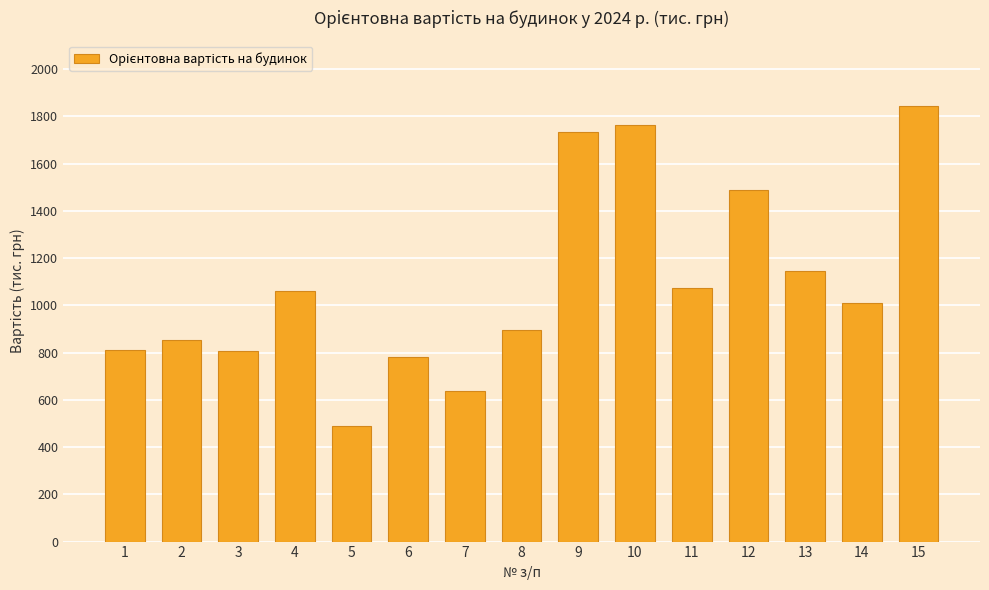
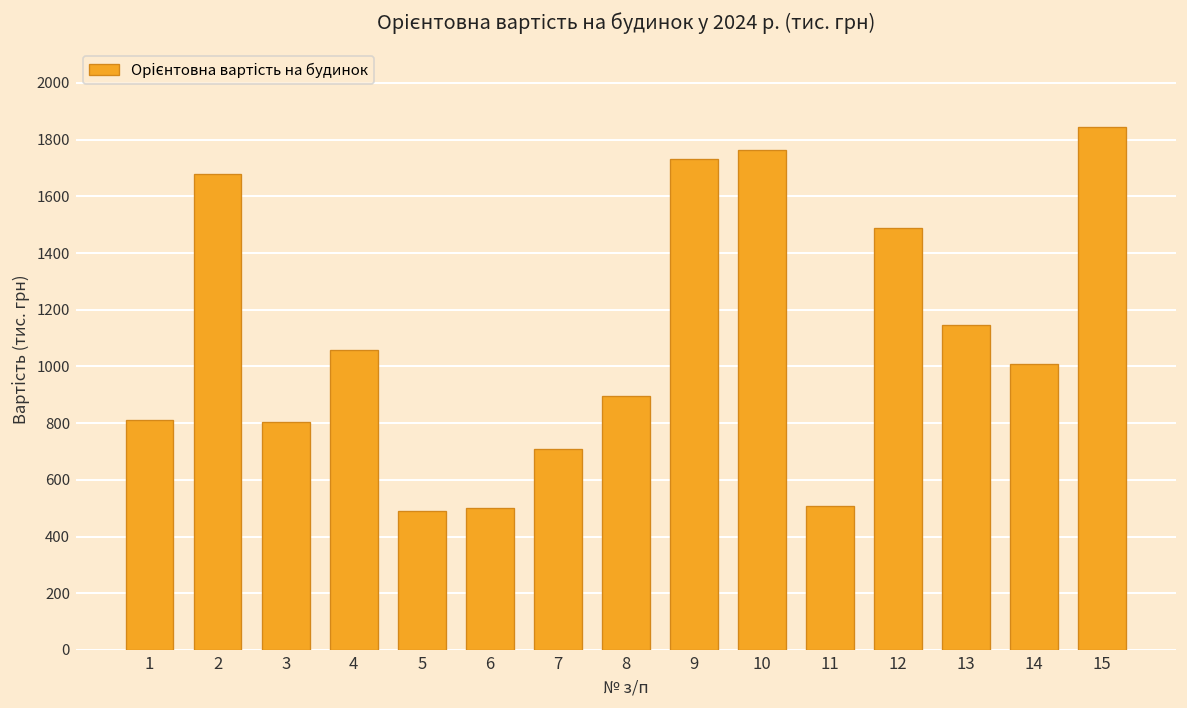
  {
    "1": 810,
-   "2": 850,
+   "2": 1680,
    "3": 810,
    "4": 1060,
    "5": 490,
-   "6": 780,
-   "7": 640,
+   "6": 500,
+   "7": 710,
    "8": 890,
    "9": 1730,
    "10": 1760,
-   "11": 1070,
+   "11": 510,
    "12": 1490,
    "13": 1150,
    "14": 1010,
    "15": 1840
  }
